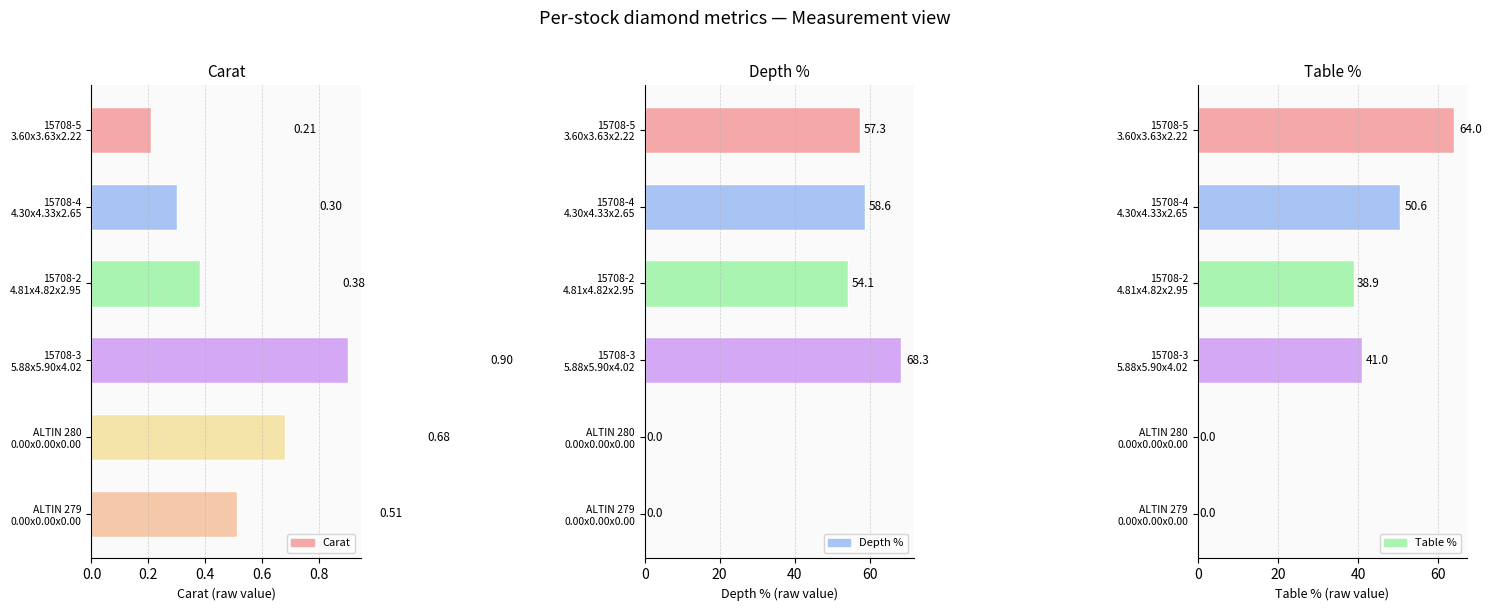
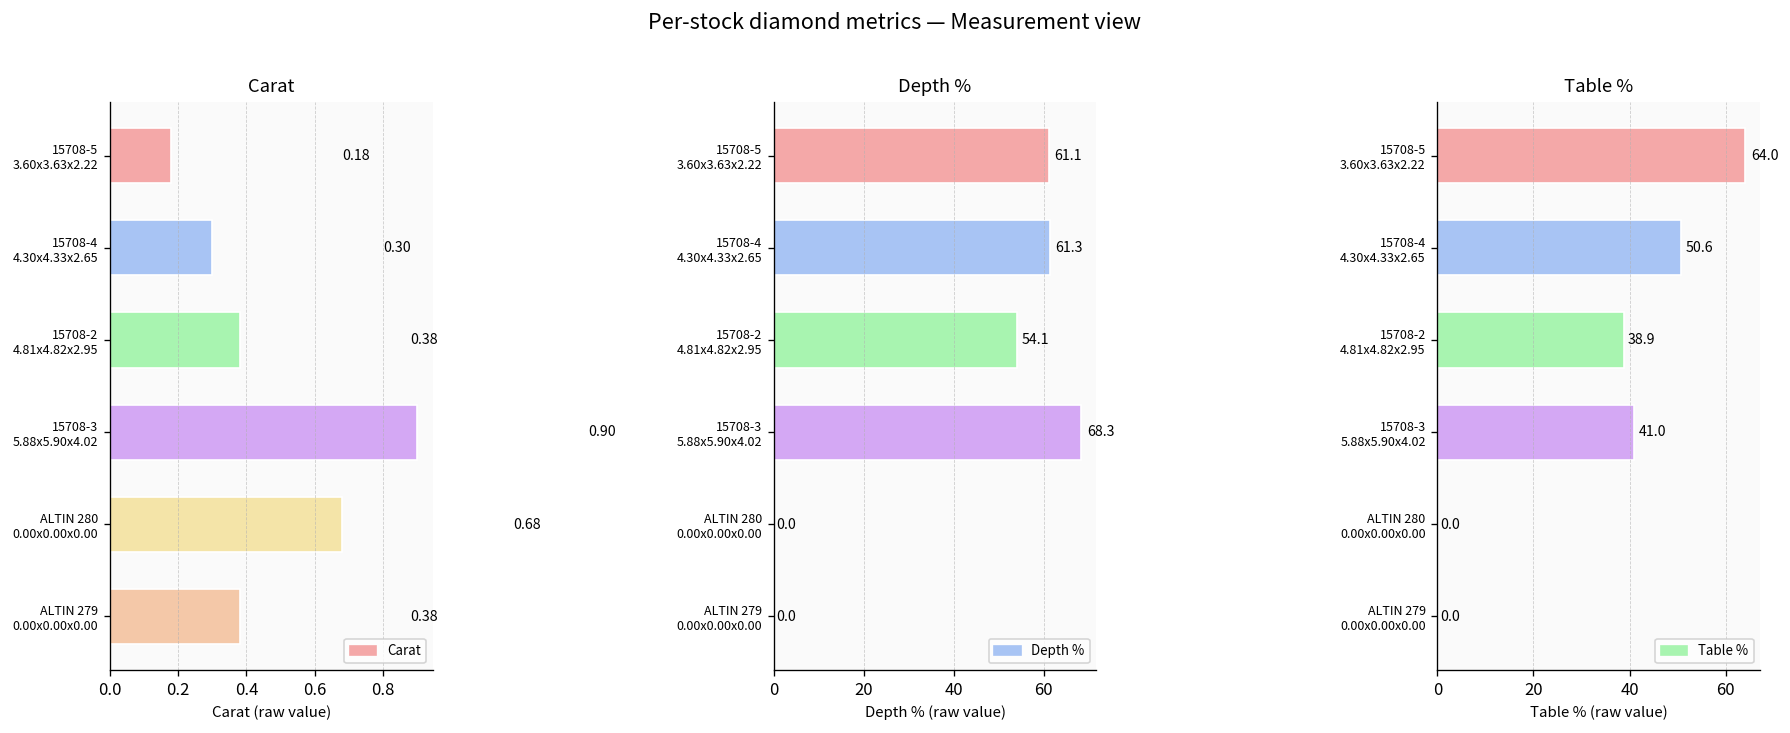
  {
    "Carat": {
-     "15708-5 3.60x3.63x2.22": 0.21,
-     "ALTIN 279 0.00x0.00x0.00": 0.51
+     "15708-5 3.60x3.63x2.22": 0.18,
+     "ALTIN 279 0.00x0.00x0.00": 0.38
    },
    "Depth %": {
-     "15708-5 3.60x3.63x2.22": 57.3,
-     "15708-4 4.30x4.33x2.65": 58.6,
+     "15708-5 3.60x3.63x2.22": 61.1,
+     "15708-4 4.30x4.33x2.65": 61.3,
      "15708-2 4.81x4.82x2.95": 54.1,
      "15708-3 5.88x5.90x4.02": 68.3,
      "ALTIN 280 0.00x0.00x0.00": 0.0,
      "ALTIN 279 0.00x0.00x0.00": 0.0
    },
    "Table %": {
      "15708-5 3.60x3.63x2.22": 64.0,
      "15708-4 4.30x4.33x2.65": 50.6,
      "15708-2 4.81x4.82x2.95": 38.9,
      "15708-3 5.88x5.90x4.02": 41.0,
      "ALTIN 280 0.00x0.00x0.00": 0.0,
      "ALTIN 279 0.00x0.00x0.00": 0.0
    }
  }
